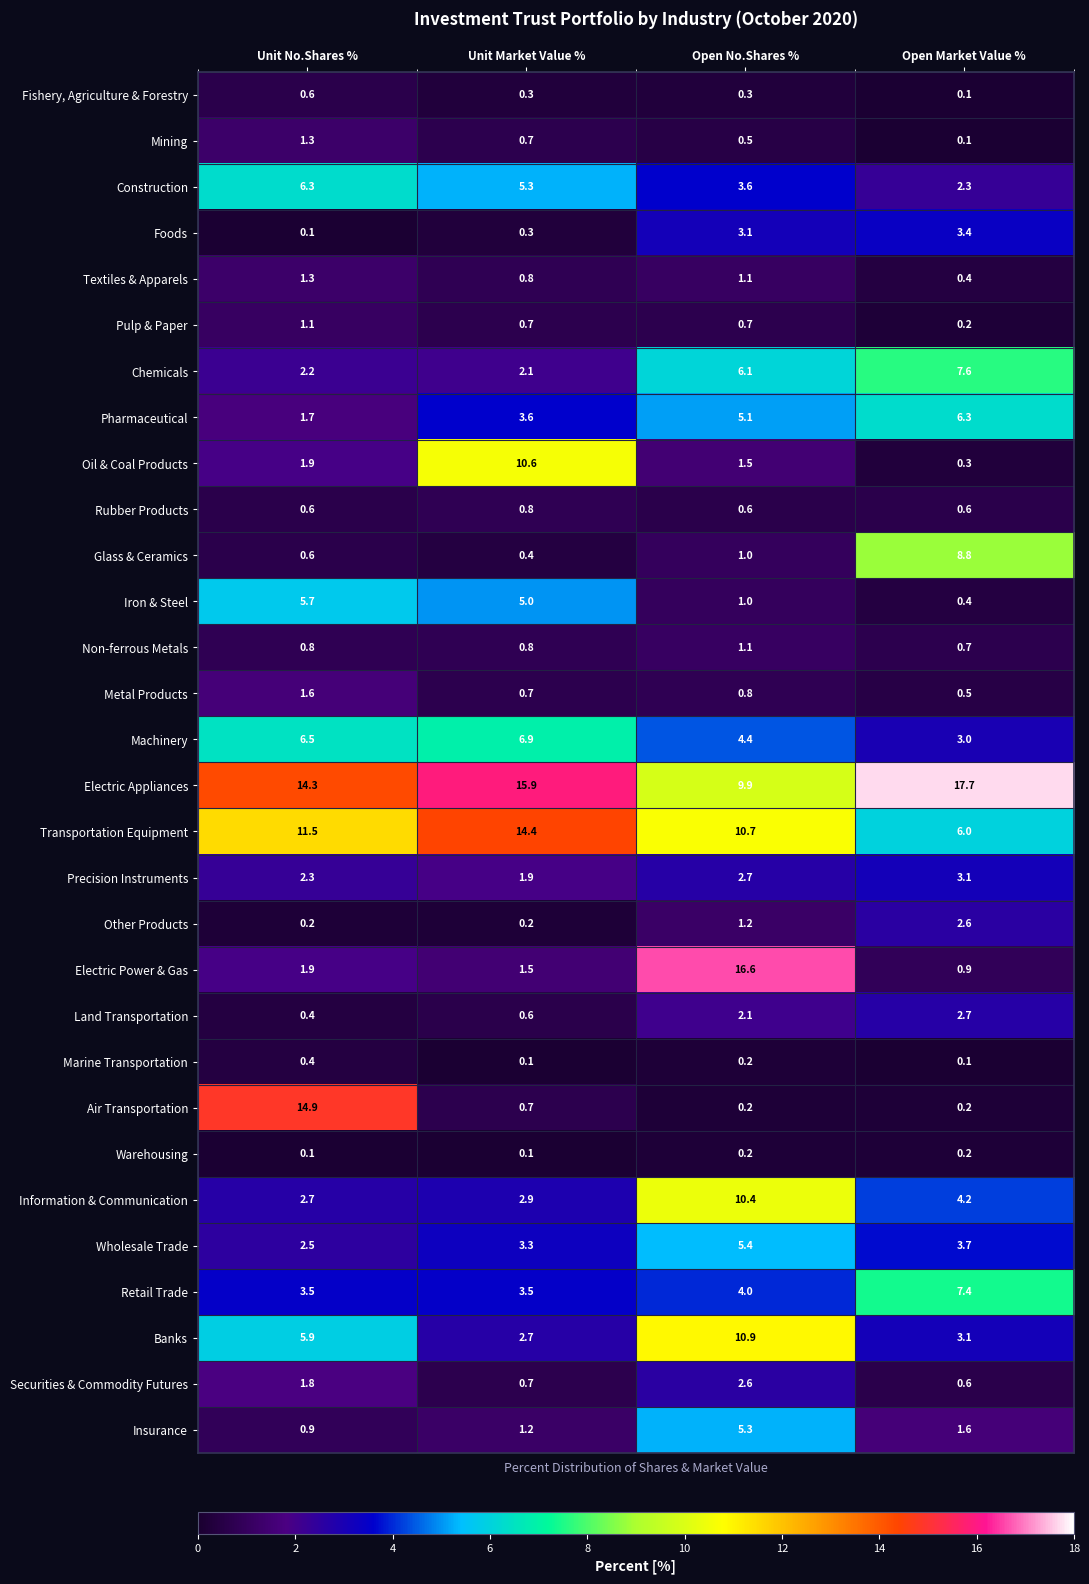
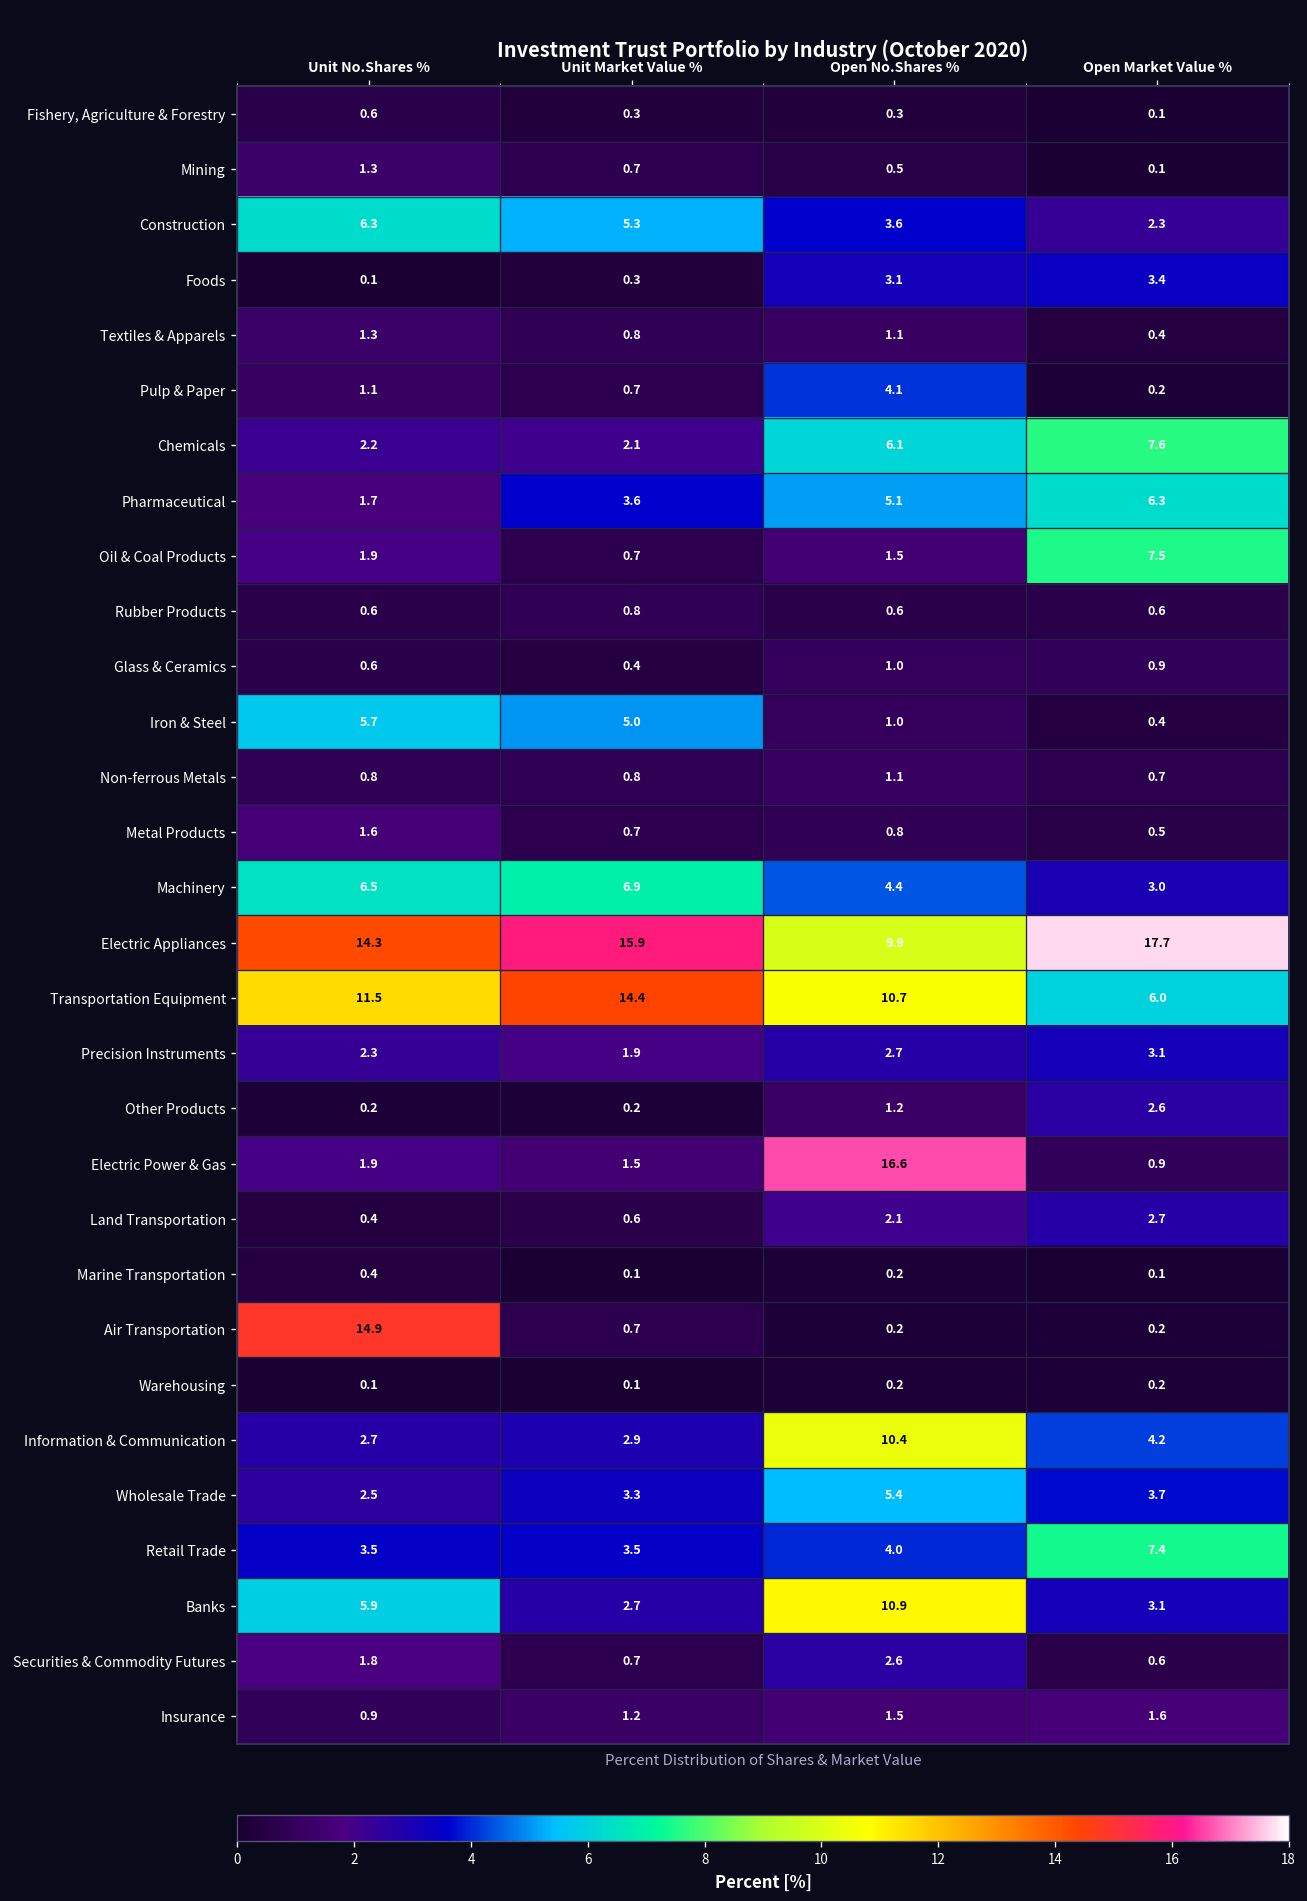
  {
    "Fishery, Agriculture & Forestry": {
      "Unit No.Shares %": 0.6,
      "Unit Market Value %": 0.3,
      "Open No.Shares %": 0.3,
      "Open Market Value %": 0.1
    },
    "Mining": {
      "Unit No.Shares %": 1.3,
      "Unit Market Value %": 0.7,
      "Open No.Shares %": 0.5,
      "Open Market Value %": 0.1
    },
    "Construction": {
      "Unit No.Shares %": 6.3,
      "Unit Market Value %": 5.3,
      "Open No.Shares %": 3.6,
      "Open Market Value %": 2.3
    },
    "Foods": {
      "Unit No.Shares %": 0.1,
      "Unit Market Value %": 0.3,
      "Open No.Shares %": 3.1,
      "Open Market Value %": 3.4
    },
    "Textiles & Apparels": {
      "Unit No.Shares %": 1.3,
      "Unit Market Value %": 0.8,
      "Open No.Shares %": 1.1,
      "Open Market Value %": 0.4
    },
    "Pulp & Paper": {
      "Unit No.Shares %": 1.1,
      "Unit Market Value %": 0.7,
-     "Open No.Shares %": 0.7,
+     "Open No.Shares %": 4.1,
      "Open Market Value %": 0.2
    },
    "Chemicals": {
      "Unit No.Shares %": 2.2,
      "Unit Market Value %": 2.1,
      "Open No.Shares %": 6.1,
      "Open Market Value %": 7.6
    },
    "Pharmaceutical": {
      "Unit No.Shares %": 1.7,
      "Unit Market Value %": 3.6,
      "Open No.Shares %": 5.1,
      "Open Market Value %": 6.3
    },
    "Oil & Coal Products": {
      "Unit No.Shares %": 1.9,
-     "Unit Market Value %": 10.6,
+     "Unit Market Value %": 0.7,
      "Open No.Shares %": 1.5,
-     "Open Market Value %": 0.3
+     "Open Market Value %": 7.5
    },
    "Rubber Products": {
      "Unit No.Shares %": 0.6,
      "Unit Market Value %": 0.8,
      "Open No.Shares %": 0.6,
      "Open Market Value %": 0.6
    },
    "Glass & Ceramics": {
      "Unit No.Shares %": 0.6,
      "Unit Market Value %": 0.4,
      "Open No.Shares %": 1.0,
-     "Open Market Value %": 8.8
+     "Open Market Value %": 0.9
    },
    "Iron & Steel": {
      "Unit No.Shares %": 5.7,
      "Unit Market Value %": 5.0,
      "Open No.Shares %": 1.0,
      "Open Market Value %": 0.4
    },
    "Non-ferrous Metals": {
      "Unit No.Shares %": 0.8,
      "Unit Market Value %": 0.8,
      "Open No.Shares %": 1.1,
      "Open Market Value %": 0.7
    },
    "Metal Products": {
      "Unit No.Shares %": 1.6,
      "Unit Market Value %": 0.7,
      "Open No.Shares %": 0.8,
      "Open Market Value %": 0.5
    },
    "Machinery": {
      "Unit No.Shares %": 6.5,
      "Unit Market Value %": 6.9,
      "Open No.Shares %": 4.4,
      "Open Market Value %": 3.0
    },
    "Electric Appliances": {
      "Unit No.Shares %": 14.3,
      "Unit Market Value %": 15.9,
      "Open No.Shares %": 9.9,
      "Open Market Value %": 17.7
    },
    "Transportation Equipment": {
      "Unit No.Shares %": 11.5,
      "Unit Market Value %": 14.4,
      "Open No.Shares %": 10.7,
      "Open Market Value %": 6.0
    },
    "Precision Instruments": {
      "Unit No.Shares %": 2.3,
      "Unit Market Value %": 1.9,
      "Open No.Shares %": 2.7,
      "Open Market Value %": 3.1
    },
    "Other Products": {
      "Unit No.Shares %": 0.2,
      "Unit Market Value %": 0.2,
      "Open No.Shares %": 1.2,
      "Open Market Value %": 2.6
    },
    "Electric Power & Gas": {
      "Unit No.Shares %": 1.9,
      "Unit Market Value %": 1.5,
      "Open No.Shares %": 16.6,
      "Open Market Value %": 0.9
    },
    "Land Transportation": {
      "Unit No.Shares %": 0.4,
      "Unit Market Value %": 0.6,
      "Open No.Shares %": 2.1,
      "Open Market Value %": 2.7
    },
    "Marine Transportation": {
      "Unit No.Shares %": 0.4,
      "Unit Market Value %": 0.1,
      "Open No.Shares %": 0.2,
      "Open Market Value %": 0.1
    },
    "Air Transportation": {
      "Unit No.Shares %": 14.9,
      "Unit Market Value %": 0.7,
      "Open No.Shares %": 0.2,
      "Open Market Value %": 0.2
    },
    "Warehousing": {
      "Unit No.Shares %": 0.1,
      "Unit Market Value %": 0.1,
      "Open No.Shares %": 0.2,
      "Open Market Value %": 0.2
    },
    "Information & Communication": {
      "Unit No.Shares %": 2.7,
      "Unit Market Value %": 2.9,
      "Open No.Shares %": 10.4,
      "Open Market Value %": 4.2
    },
    "Wholesale Trade": {
      "Unit No.Shares %": 2.5,
      "Unit Market Value %": 3.3,
      "Open No.Shares %": 5.4,
      "Open Market Value %": 3.7
    },
    "Retail Trade": {
      "Unit No.Shares %": 3.5,
      "Unit Market Value %": 3.5,
      "Open No.Shares %": 4.0,
      "Open Market Value %": 7.4
    },
    "Banks": {
      "Unit No.Shares %": 5.9,
      "Unit Market Value %": 2.7,
      "Open No.Shares %": 10.9,
      "Open Market Value %": 3.1
    },
    "Securities & Commodity Futures": {
      "Unit No.Shares %": 1.8,
      "Unit Market Value %": 0.7,
      "Open No.Shares %": 2.6,
      "Open Market Value %": 0.6
    },
    "Insurance": {
      "Unit No.Shares %": 0.9,
      "Unit Market Value %": 1.2,
-     "Open No.Shares %": 5.3,
+     "Open No.Shares %": 1.5,
      "Open Market Value %": 1.6
    }
  }
